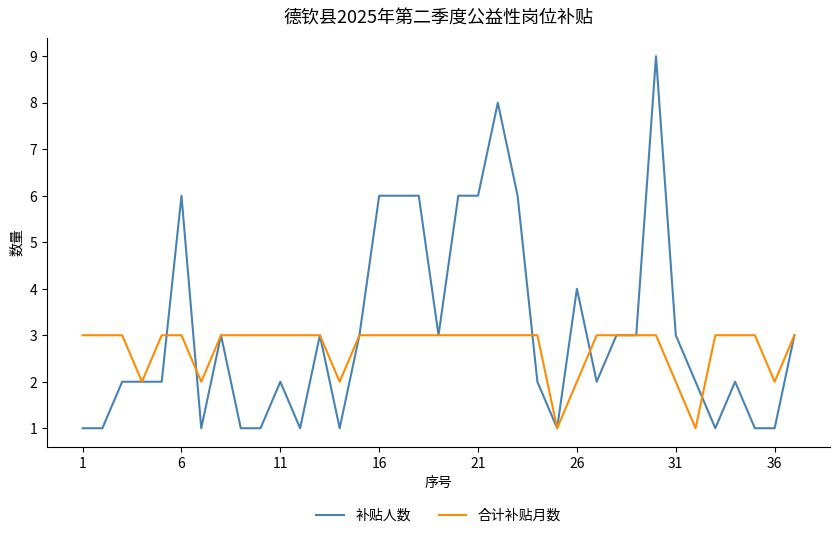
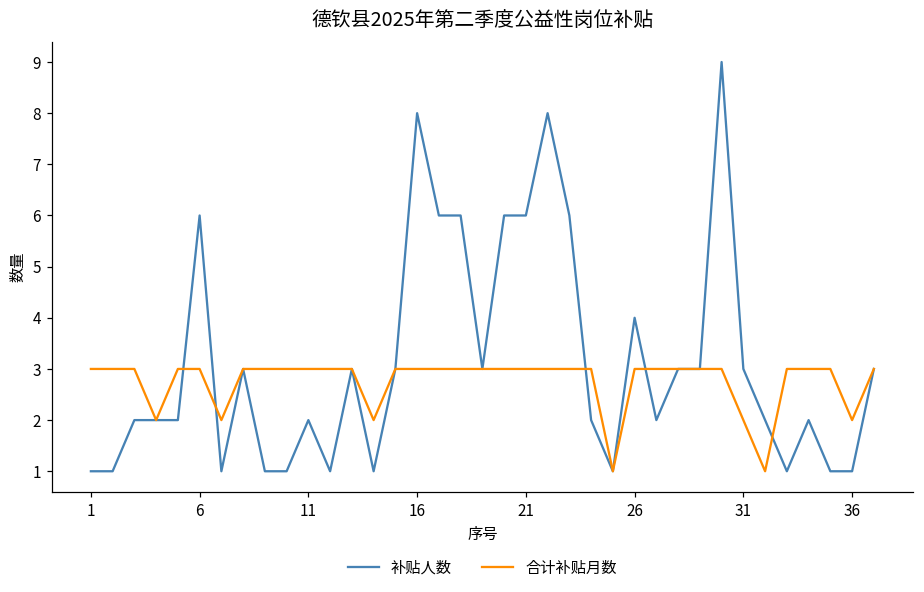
  {
    "补贴人数": {
      "1": 1,
      "6": 6,
      "11": 2,
-     "16": 6,
+     "16": 8,
      "21": 6,
      "26": 4,
      "31": 3,
      "36": 1
    },
    "合计补贴月数": {
      "1": 3,
      "6": 3,
      "11": 3,
      "16": 3,
      "21": 3,
-     "26": 2,
+     "26": 3,
      "31": 2,
      "36": 2
    }
  }
